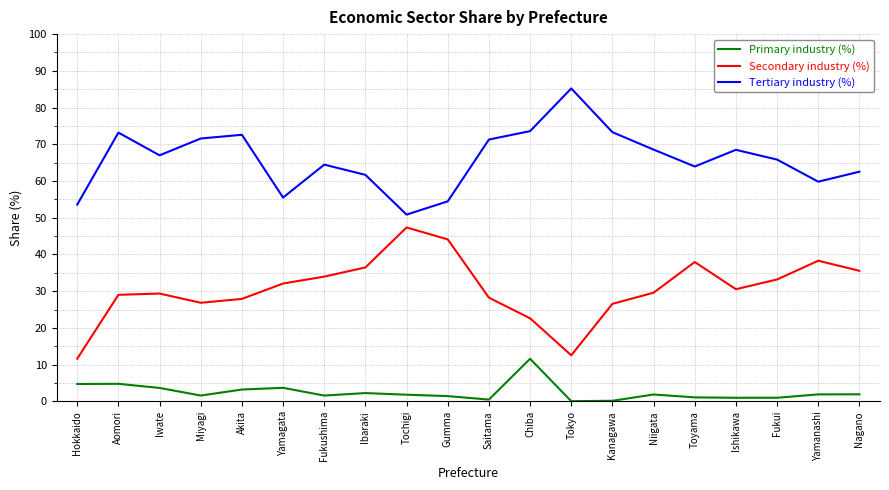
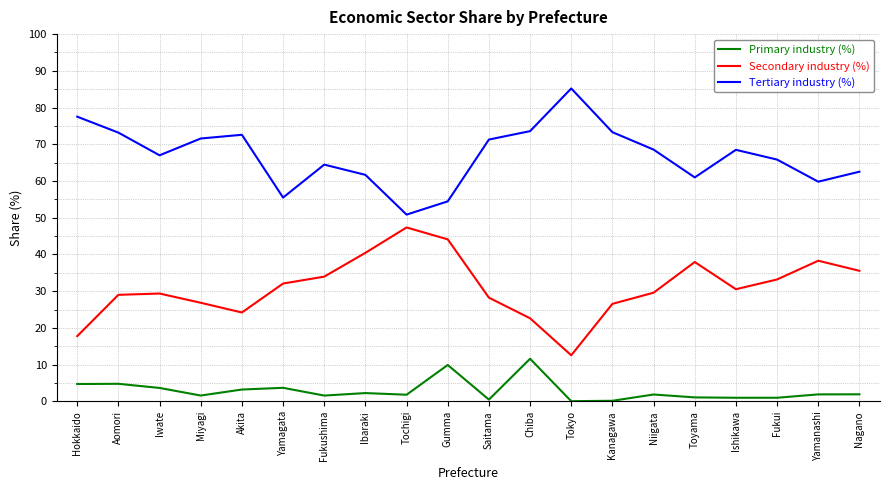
  {
    "Primary industry (%)": {
      "Hokkaido": 5,
      "Aomori": 5,
      "Iwate": 4,
      "Miyagi": 2,
      "Akita": 3,
      "Yamagata": 4,
      "Fukushima": 2,
      "Ibaraki": 2,
      "Tochigi": 2,
-     "Gumma": 1,
+     "Gumma": 10,
      "Saitama": 0,
      "Chiba": 12,
      "Tokyo": 0,
      "Kanagawa": 0,
      "Niigata": 2,
      "Toyama": 1,
      "Ishikawa": 1,
      "Fukui": 1,
      "Yamanashi": 2,
      "Nagano": 2
    },
    "Secondary industry (%)": {
-     "Hokkaido": 12,
+     "Hokkaido": 18,
      "Aomori": 29,
      "Iwate": 29,
      "Miyagi": 27,
-     "Akita": 28,
+     "Akita": 24,
      "Yamagata": 32,
      "Fukushima": 34,
-     "Ibaraki": 36,
+     "Ibaraki": 40,
      "Tochigi": 47,
      "Gumma": 44,
      "Saitama": 28,
      "Chiba": 23,
      "Tokyo": 13,
      "Kanagawa": 27,
      "Niigata": 30,
      "Toyama": 38,
      "Ishikawa": 31,
      "Fukui": 33,
      "Yamanashi": 38,
      "Nagano": 36
    },
    "Tertiary industry (%)": {
-     "Hokkaido": 54,
+     "Hokkaido": 78,
      "Aomori": 73,
      "Iwate": 67,
      "Miyagi": 72,
      "Akita": 73,
      "Yamagata": 55,
      "Fukushima": 64,
      "Ibaraki": 62,
      "Tochigi": 51,
      "Gumma": 54,
      "Saitama": 71,
      "Chiba": 74,
      "Tokyo": 85,
      "Kanagawa": 73,
      "Niigata": 69,
-     "Toyama": 64,
+     "Toyama": 61,
      "Ishikawa": 68,
      "Fukui": 66,
      "Yamanashi": 60,
      "Nagano": 63
    }
  }
